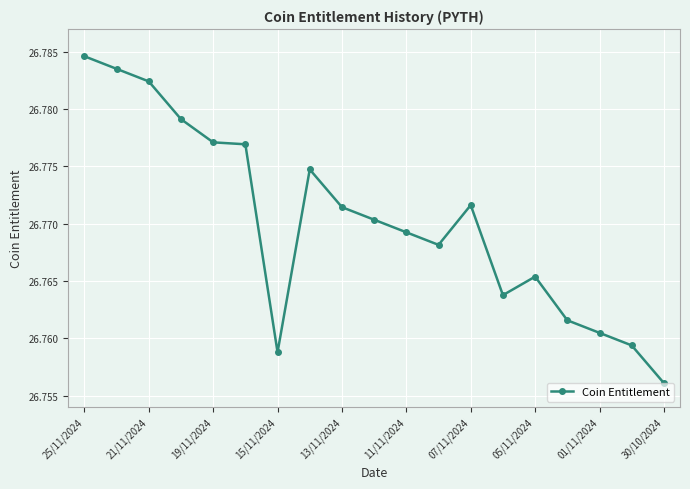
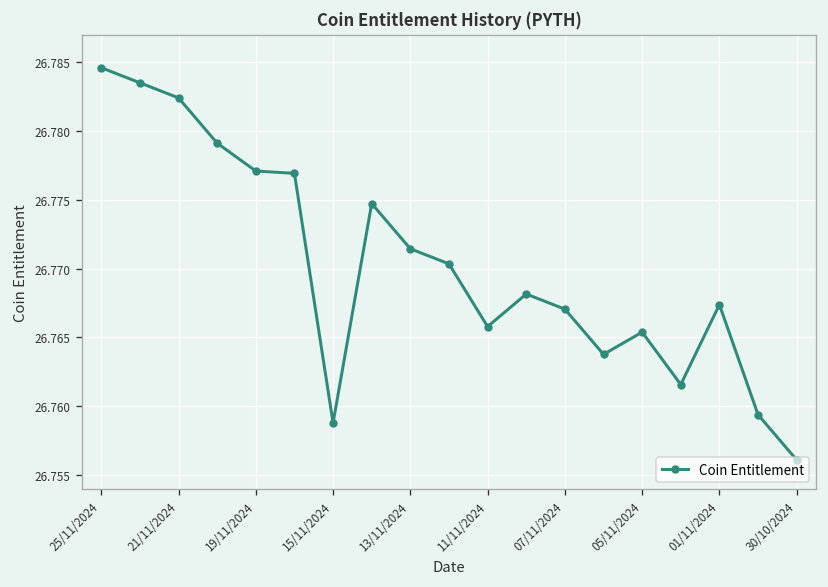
  {
    "25/11/2024": 26.7846,
    "21/11/2024": 26.7824,
    "19/11/2024": 26.7771,
    "15/11/2024": 26.7588,
    "13/11/2024": 26.7714,
-   "11/11/2024": 26.7693,
-   "07/11/2024": 26.7716,
+   "11/11/2024": 26.7658,
+   "07/11/2024": 26.7671,
    "05/11/2024": 26.7654,
-   "01/11/2024": 26.7605
+   "01/11/2024": 26.7674
  }
